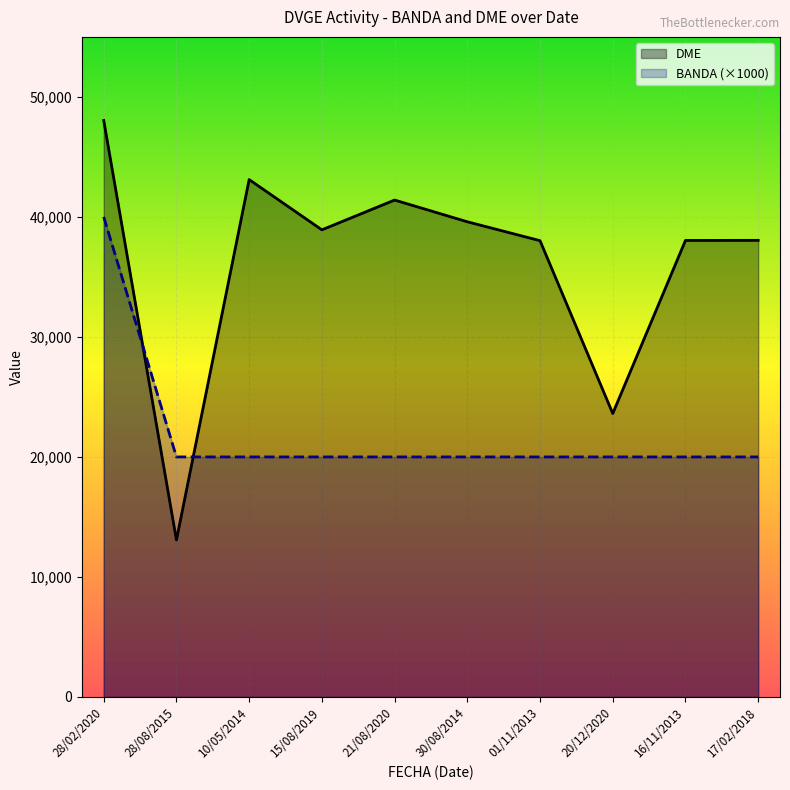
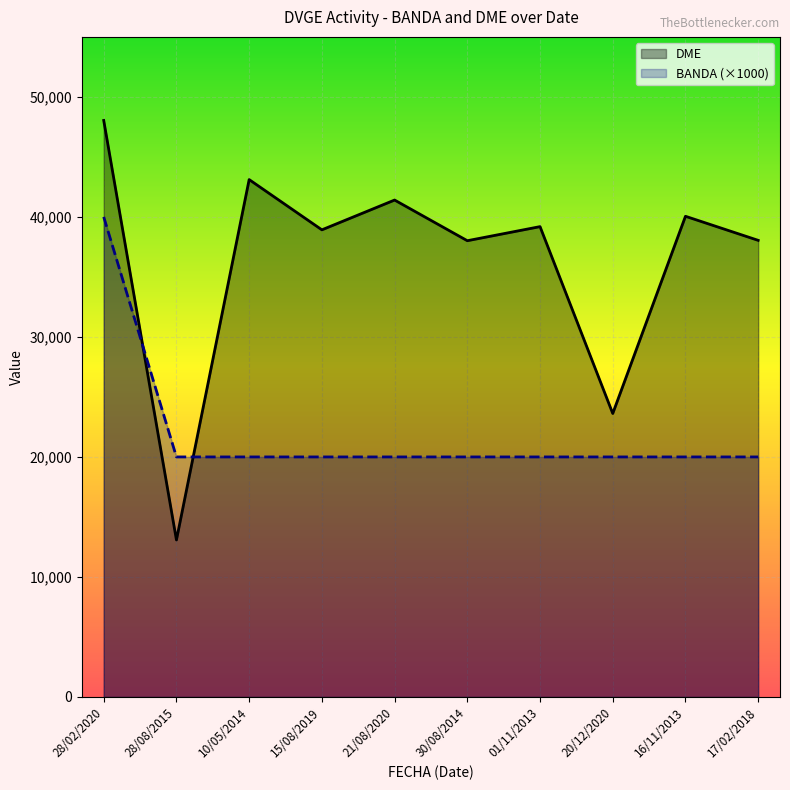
  {
    "DME": {
      "28/02/2020": "48,000",
      "28/08/2015": "13,100",
      "10/05/2014": "43,100",
      "15/08/2019": "38,900",
      "21/08/2020": "41,400",
-     "30/08/2014": "39,600",
-     "01/11/2013": "38,000",
+     "30/08/2014": "38,000",
+     "01/11/2013": "39,200",
      "20/12/2020": "23,600",
-     "16/11/2013": "38,000",
+     "16/11/2013": "40,100",
      "17/02/2018": "38,000"
    },
    "BANDA (×1000)": {
      "28/02/2020": "40,000",
      "28/08/2015": "20,000",
      "10/05/2014": "20,000",
      "15/08/2019": "20,000",
      "21/08/2020": "20,000",
      "30/08/2014": "20,000",
      "01/11/2013": "20,000",
      "20/12/2020": "20,000",
      "16/11/2013": "20,000",
      "17/02/2018": "20,000"
    }
  }
